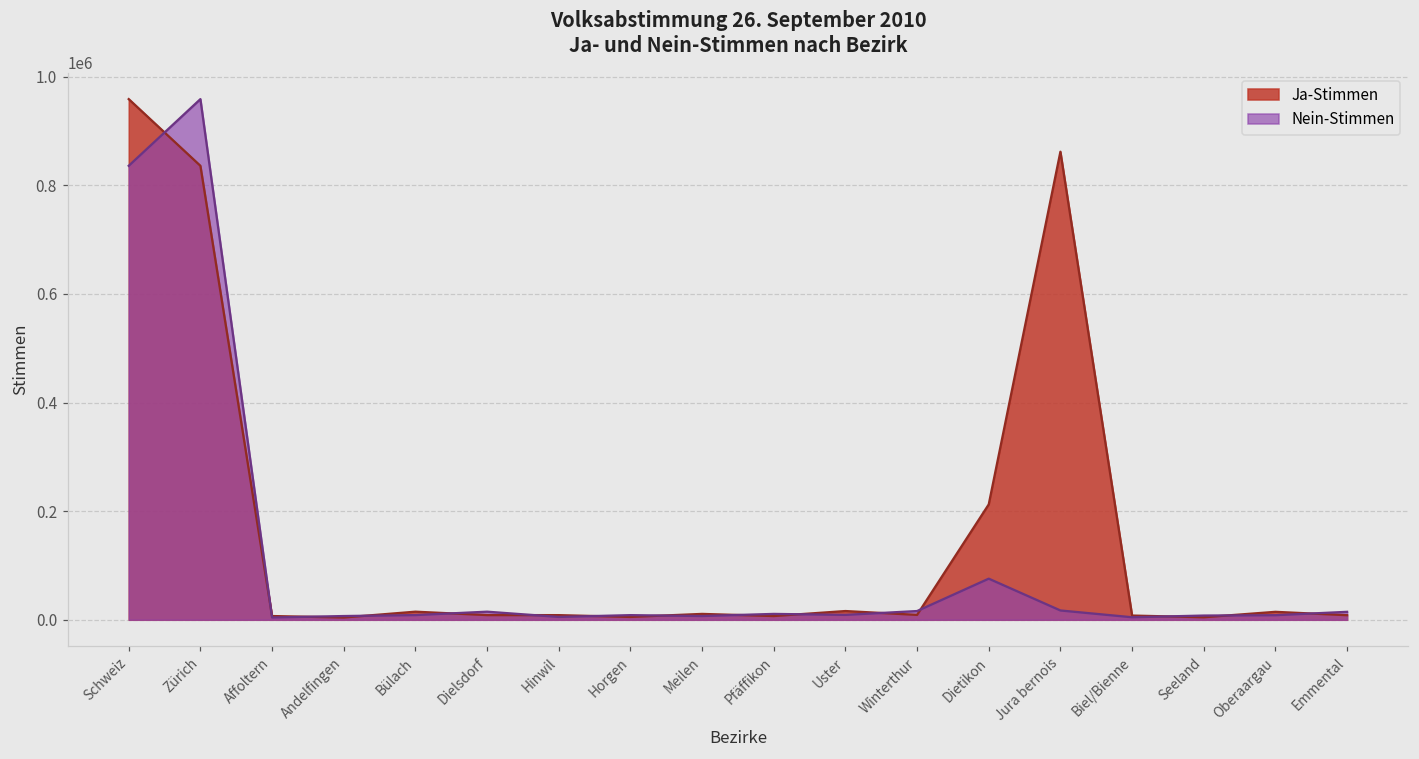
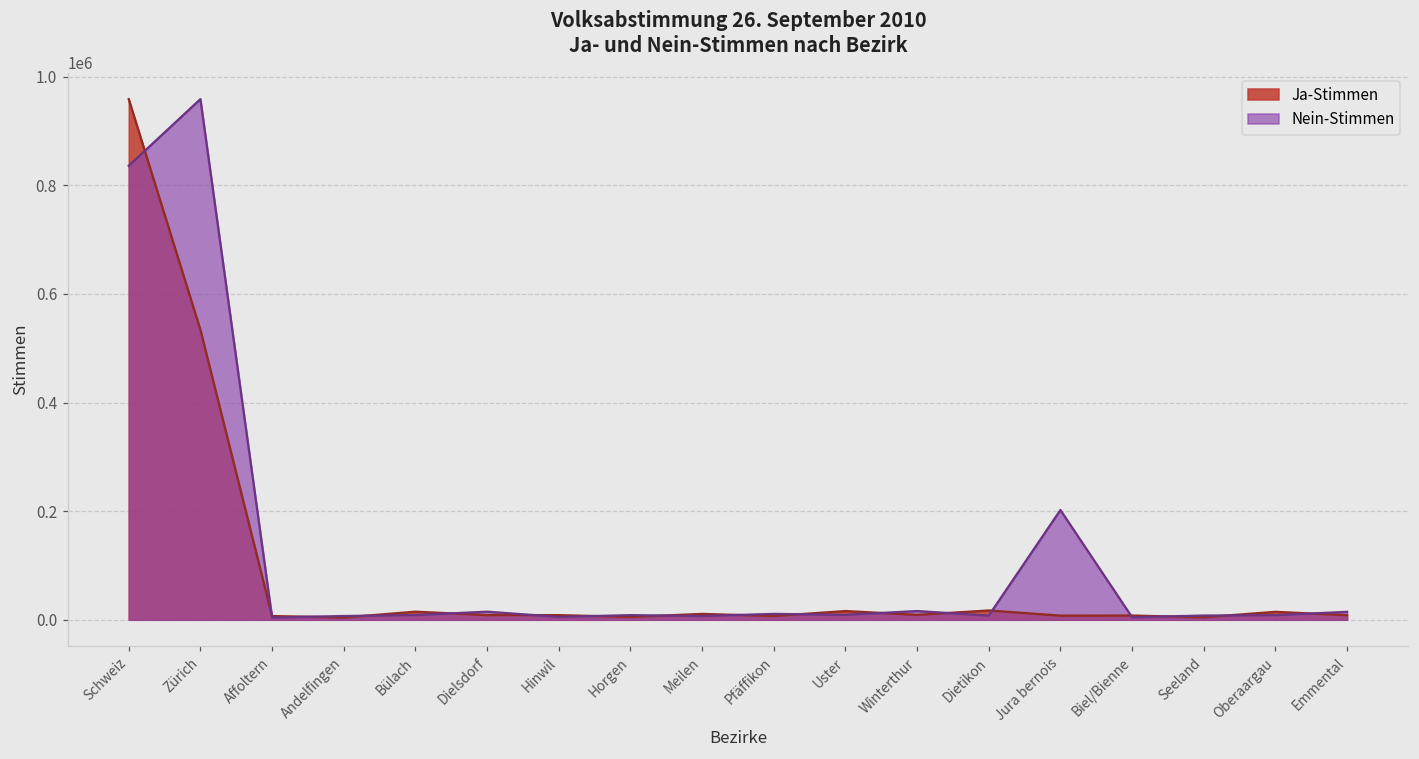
  {
    "Ja-Stimmen": {
      "Schweiz": 960000,
-     "Zürich": 840000,
+     "Zürich": 530000,
      "Bülach": 10000,
      "Dielsdorf": 10000,
      "Uster": 20000,
      "Winterthur": 10000,
-     "Dietikon": 210000,
-     "Jura bernois": 860000,
+     "Dietikon": 20000,
+     "Jura bernois": 10000,
      "Oberaargau": 10000,
      "Emmental": 10000
    },
    "Nein-Stimmen": {
      "Schweiz": 840000,
      "Zürich": 960000,
      "Bülach": 10000,
      "Dielsdorf": 10000,
      "Uster": 10000,
      "Winterthur": 20000,
-     "Dietikon": 80000,
-     "Jura bernois": 20000,
+     "Dietikon": 10000,
+     "Jura bernois": 200000,
      "Oberaargau": 10000,
      "Emmental": 10000
    }
  }
